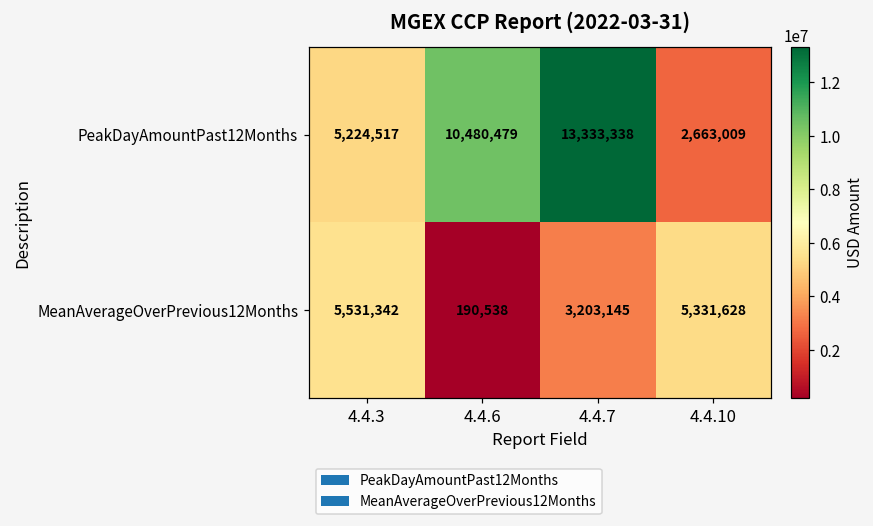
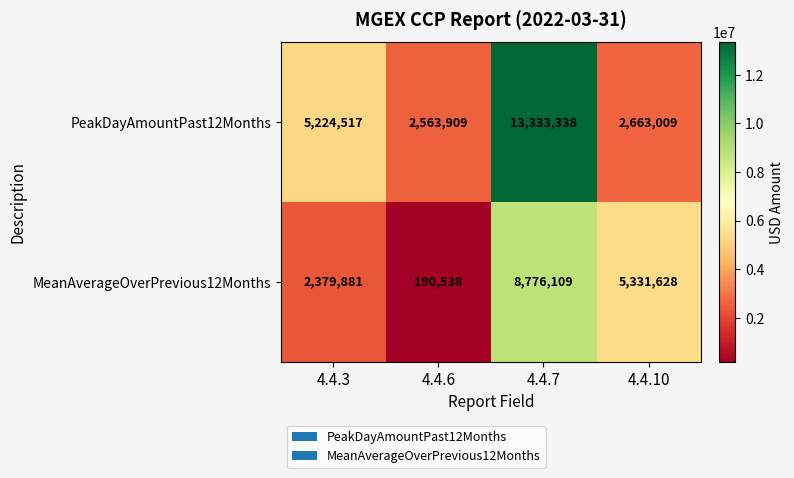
  {
    "PeakDayAmountPast12Months": {
      "4.4.3": "5,224,517",
-     "4.4.6": "10,480,479",
+     "4.4.6": "2,563,909",
      "4.4.7": "13,333,338",
      "4.4.10": "2,663,009"
    },
    "MeanAverageOverPrevious12Months": {
-     "4.4.3": "5,531,342",
+     "4.4.3": "2,379,881",
      "4.4.6": "190,538",
-     "4.4.7": "3,203,145",
+     "4.4.7": "8,776,109",
      "4.4.10": "5,331,628"
    }
  }
